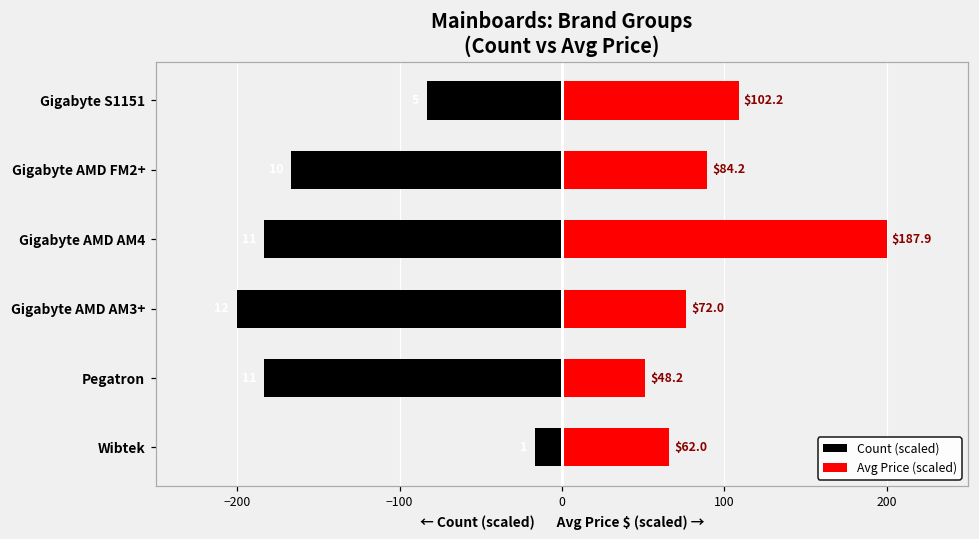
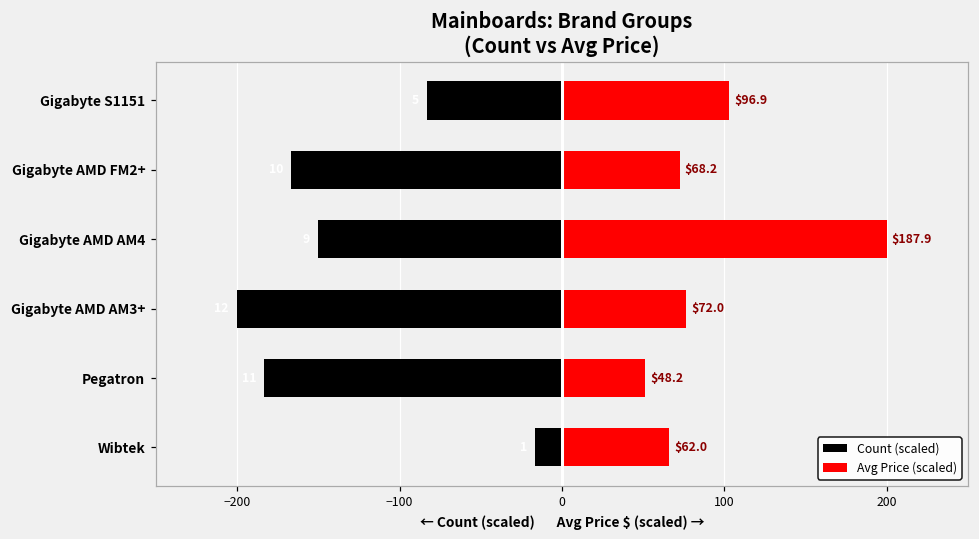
  {
    "Count (scaled)": {
      "Gigabyte S1151": "-83",
      "Gigabyte AMD FM2+": "-167",
-     "Gigabyte AMD AM4": "-183",
+     "Gigabyte AMD AM4": "-150",
      "Gigabyte AMD AM3+": "-200",
      "Pegatron": "-183",
      "Wibtek": "-17"
    },
    "Avg Price (scaled)": {
-     "Gigabyte S1151": "$102.2",
-     "Gigabyte AMD FM2+": "$84.2"
+     "Gigabyte S1151": "$96.9",
+     "Gigabyte AMD FM2+": "$68.2"
    }
  }
